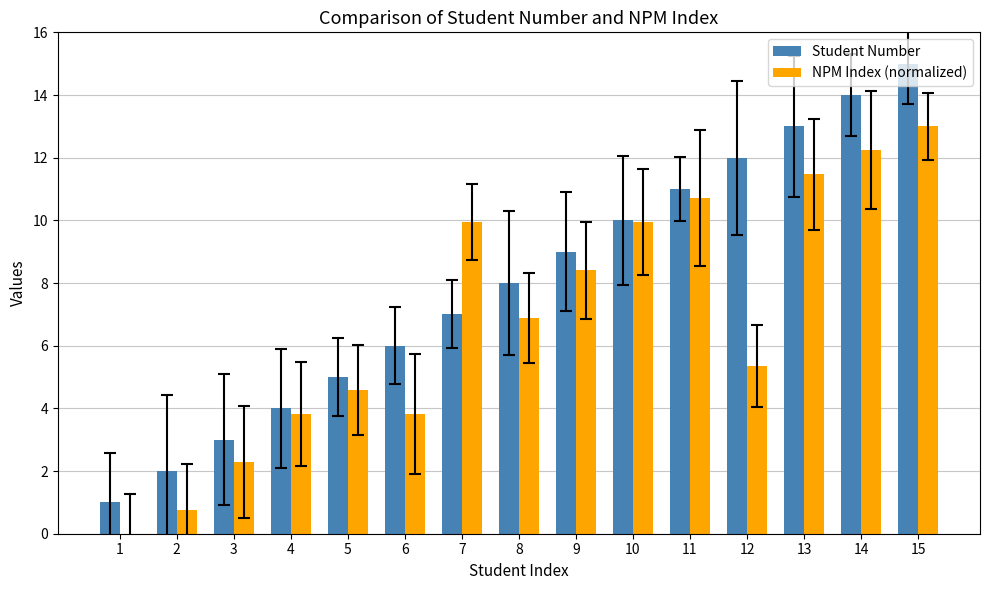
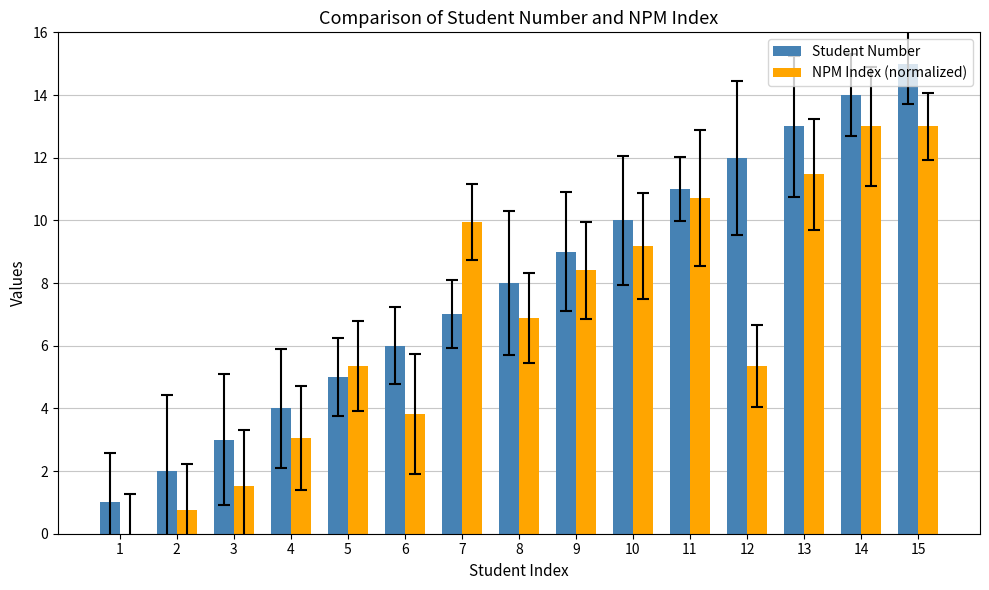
  {
    "NPM Index (normalized)": {
      "1": 0.0,
      "2": 0.8,
-     "3": 2.3,
-     "4": 3.8,
-     "5": 4.6,
+     "3": 1.5,
+     "4": 3.1,
+     "5": 5.4,
      "6": 3.8,
      "7": 9.9,
      "8": 6.9,
      "9": 8.4,
-     "10": 9.9,
+     "10": 9.2,
      "11": 10.7,
      "12": 5.4,
      "13": 11.5,
-     "14": 12.2,
+     "14": 13.0,
      "15": 13.0
    }
  }
